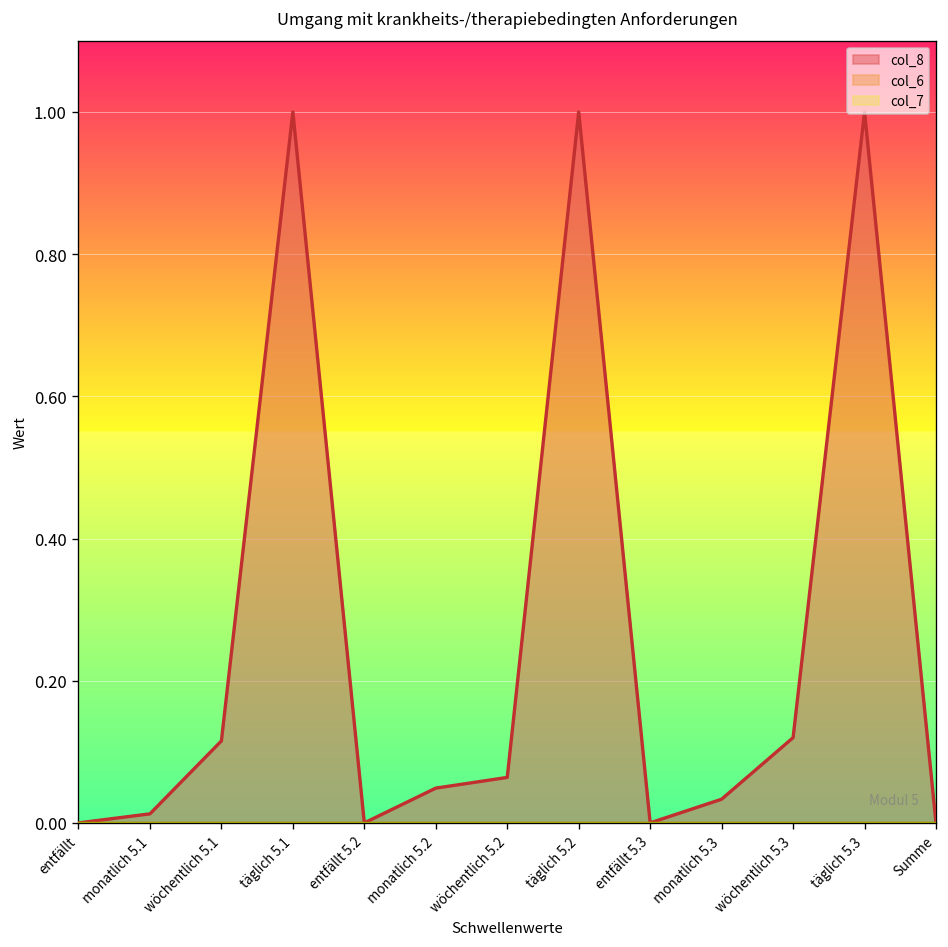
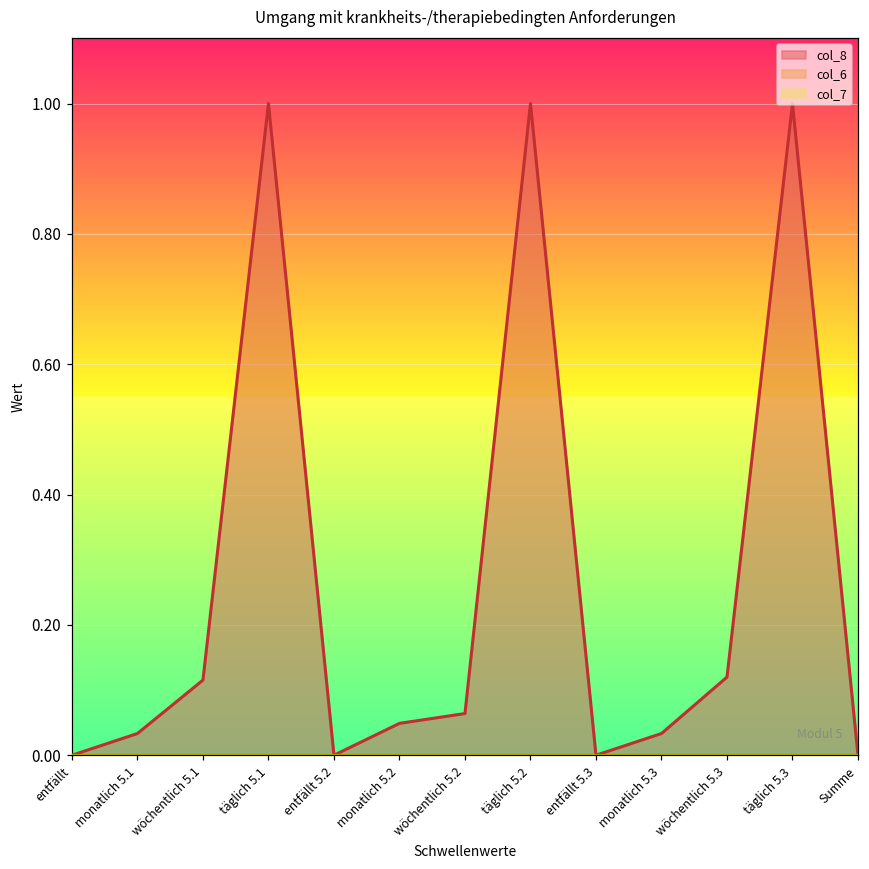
  {
    "col_8": {
-     "monatlich 5.1": 0.01,
+     "monatlich 5.1": 0.03,
      "wöchentlich 5.1": 0.12,
      "täglich 5.1": 1.00,
      "monatlich 5.2": 0.05,
      "wöchentlich 5.2": 0.06,
      "täglich 5.2": 1.00,
      "monatlich 5.3": 0.03,
      "wöchentlich 5.3": 0.12,
      "täglich 5.3": 1.00
    },
    "col_7": {
      "monatlich 5.1": 0.00,
      "wöchentlich 5.1": 0.00,
      "täglich 5.1": 0.00,
      "monatlich 5.2": 0.00,
      "wöchentlich 5.2": 0.00,
      "täglich 5.2": 0.00,
      "monatlich 5.3": 0.00,
      "wöchentlich 5.3": 0.00,
      "täglich 5.3": 0.00
    }
  }
